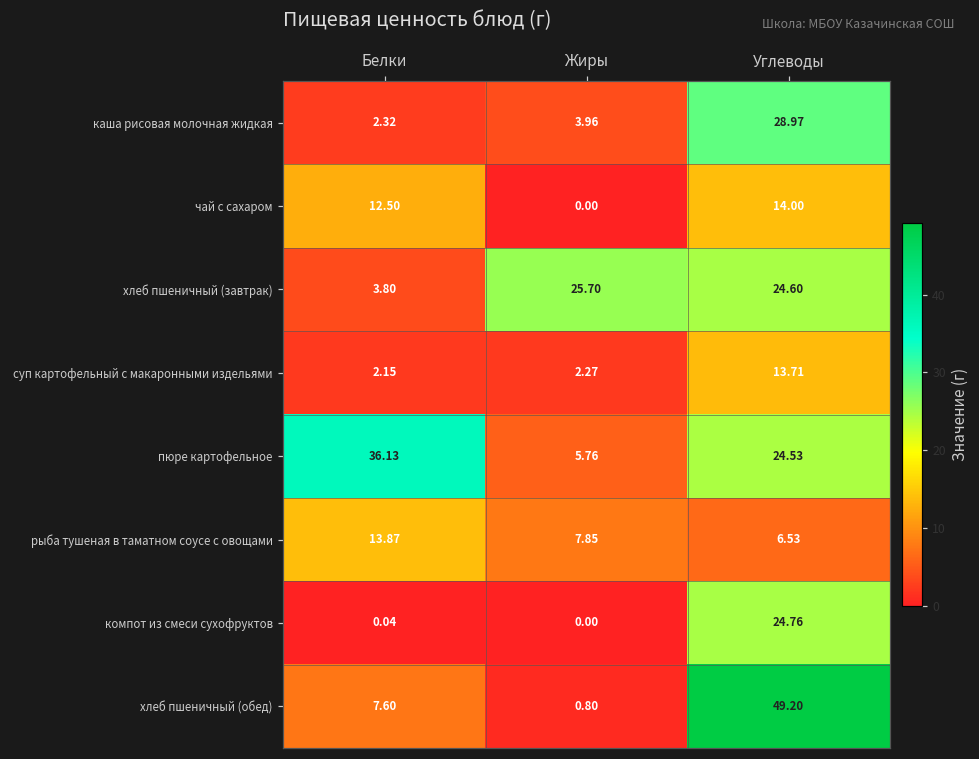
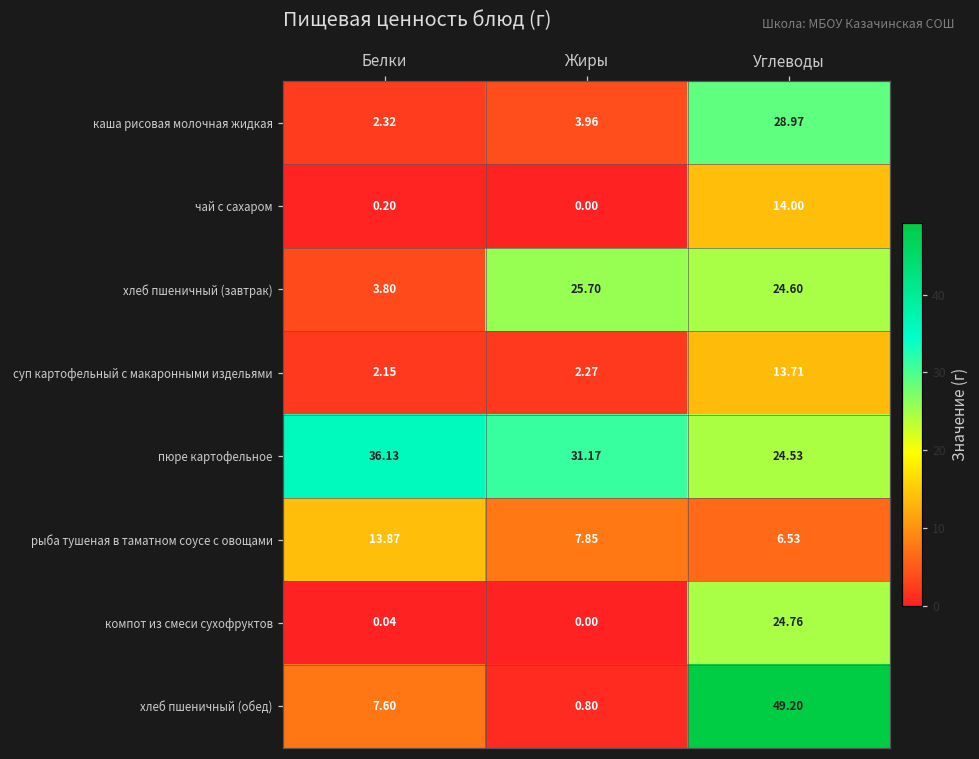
  {
    "каша рисовая молочная жидкая": {
      "Белки": 2.32,
      "Жиры": 3.96,
      "Углеводы": 28.97
    },
    "чай с сахаром": {
-     "Белки": 12.50,
+     "Белки": 0.20,
      "Жиры": 0.00,
      "Углеводы": 14.00
    },
    "хлеб пшеничный (завтрак)": {
      "Белки": 3.80,
      "Жиры": 25.70,
      "Углеводы": 24.60
    },
    "суп картофельный с макаронными издельями": {
      "Белки": 2.15,
      "Жиры": 2.27,
      "Углеводы": 13.71
    },
    "пюре картофельное": {
      "Белки": 36.13,
-     "Жиры": 5.76,
+     "Жиры": 31.17,
      "Углеводы": 24.53
    },
    "рыба тушеная в таматном соусе с овощами": {
      "Белки": 13.87,
      "Жиры": 7.85,
      "Углеводы": 6.53
    },
    "компот из смеси сухофруктов": {
      "Белки": 0.04,
      "Жиры": 0.00,
      "Углеводы": 24.76
    },
    "хлеб пшеничный (обед)": {
      "Белки": 7.60,
      "Жиры": 0.80,
      "Углеводы": 49.20
    }
  }
